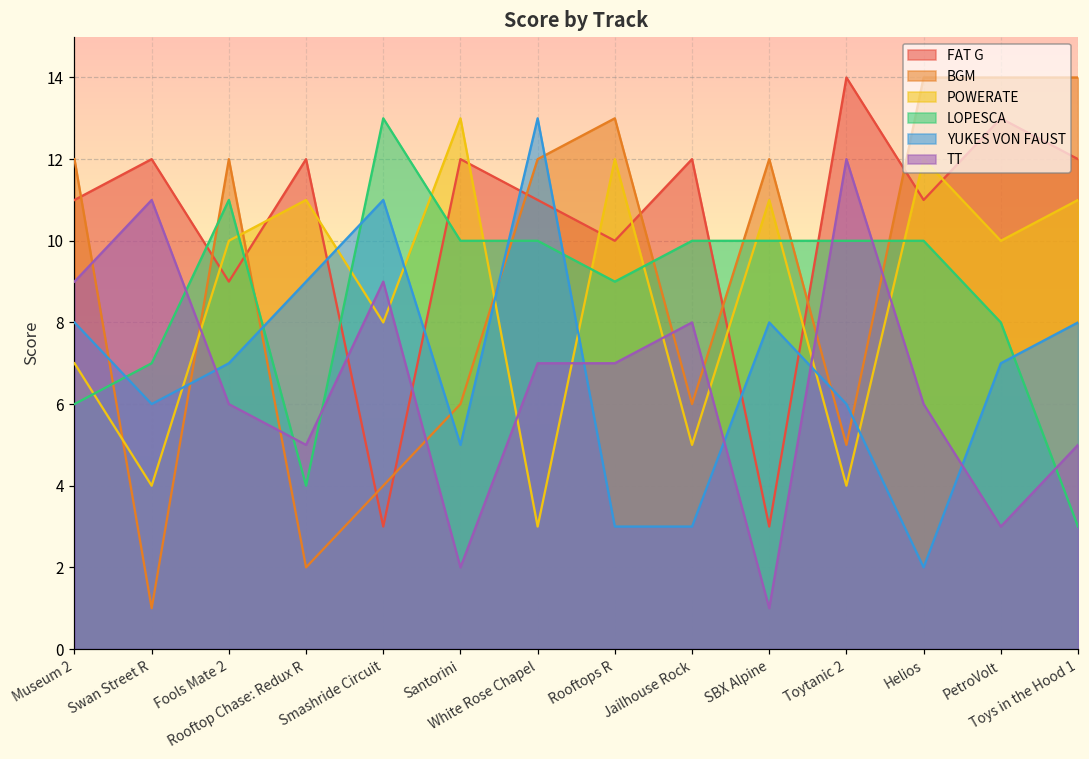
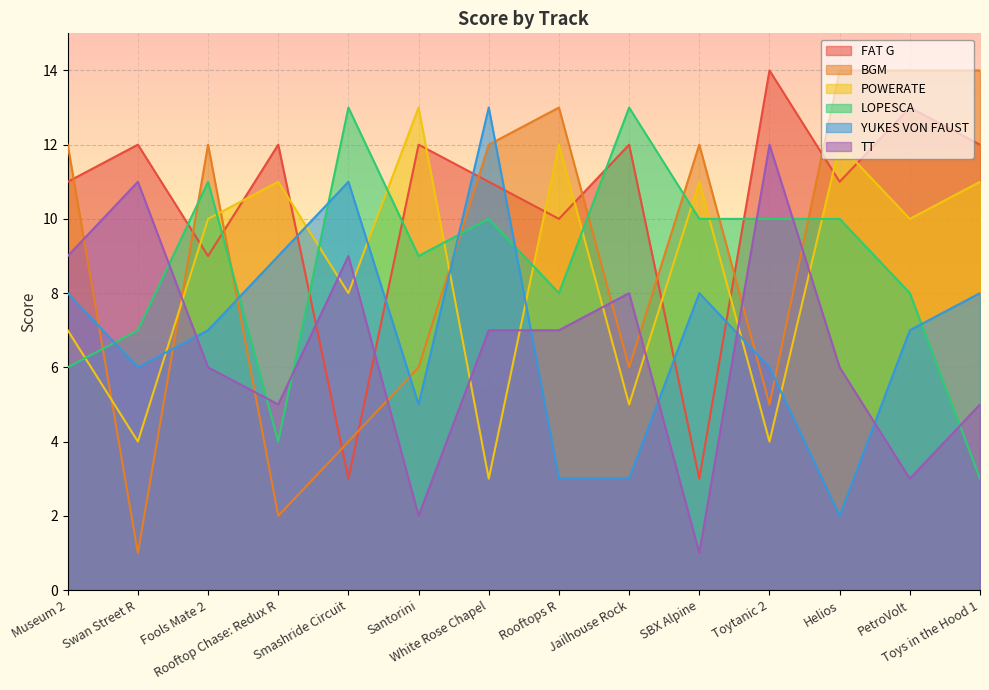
  {
    "POWERATE": {
      "Museum 2": 7,
      "Swan Street R": 4,
      "Fools Mate 2": 10,
      "Rooftop Chase: Redux R": 11,
      "Smashride Circuit": 8,
      "Santorini": 13,
      "White Rose Chapel": 3,
      "Rooftops R": 12,
      "Jailhouse Rock": 5,
      "SBX Alpine": 11,
      "Toytanic 2": 4,
      "PetroVolt": 10,
      "Toys in the Hood 1": 11
    },
    "LOPESCA": {
      "Museum 2": 6,
      "Swan Street R": 7,
      "Fools Mate 2": 11,
      "Rooftop Chase: Redux R": 4,
      "Smashride Circuit": 13,
-     "Santorini": 10,
+     "Santorini": 9,
      "White Rose Chapel": 10,
-     "Rooftops R": 9,
-     "Jailhouse Rock": 10,
+     "Rooftops R": 8,
+     "Jailhouse Rock": 13,
      "SBX Alpine": 10,
      "Toytanic 2": 10,
      "Helios": 10,
      "PetroVolt": 8,
      "Toys in the Hood 1": 3
    },
    "YUKES VON FAUST": {
      "Museum 2": 8,
      "Swan Street R": 6,
      "Fools Mate 2": 7,
      "Rooftop Chase: Redux R": 9,
      "Smashride Circuit": 11,
      "Santorini": 5,
      "White Rose Chapel": 13,
      "Rooftops R": 3,
      "Jailhouse Rock": 3,
      "SBX Alpine": 8,
      "Toytanic 2": 6,
      "Helios": 2,
      "PetroVolt": 7,
      "Toys in the Hood 1": 8
    },
    "TT": {
      "Museum 2": 9,
      "Swan Street R": 11,
      "Fools Mate 2": 6,
      "Rooftop Chase: Redux R": 5,
      "Smashride Circuit": 9,
      "Santorini": 2,
      "White Rose Chapel": 7,
      "Rooftops R": 7,
      "Jailhouse Rock": 8,
      "SBX Alpine": 1,
      "Toytanic 2": 12,
      "Helios": 6,
      "PetroVolt": 3,
      "Toys in the Hood 1": 5
    }
  }
